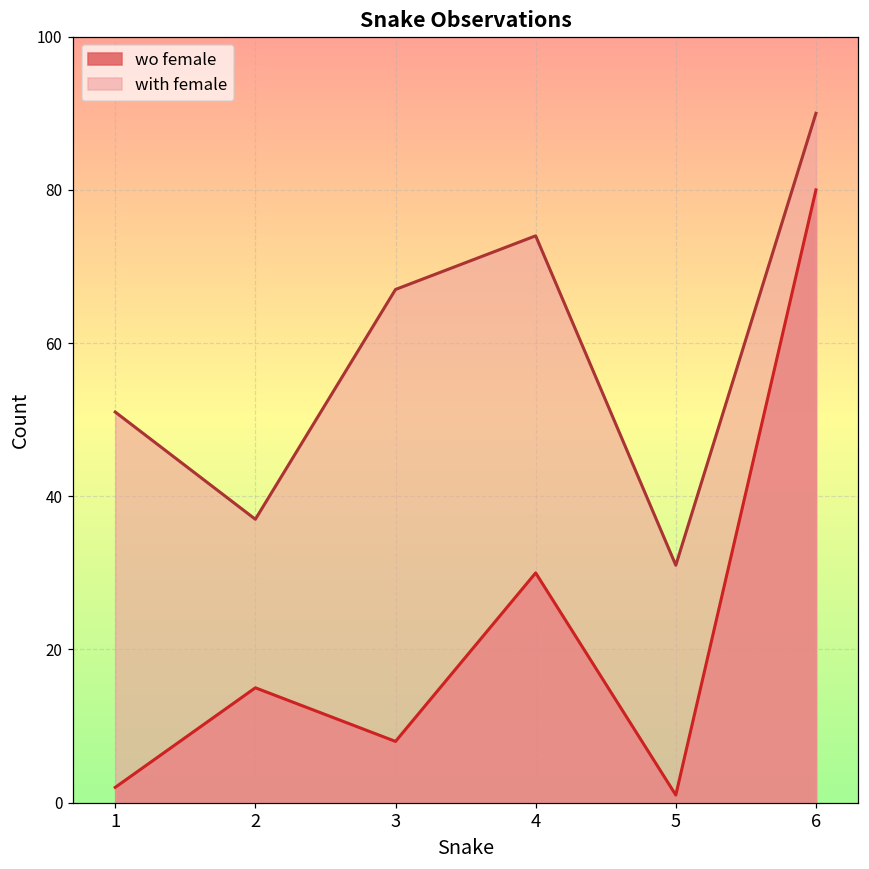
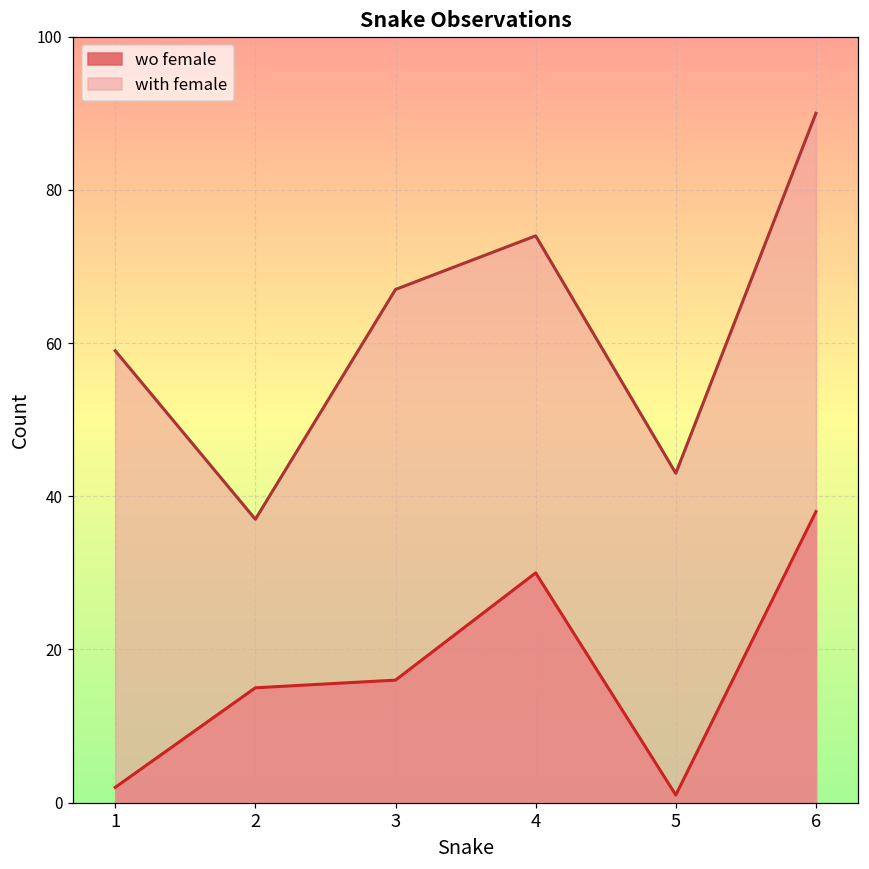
  {
    "wo female": {
      "1": 2,
      "2": 15,
-     "3": 8,
+     "3": 16,
      "4": 30,
      "5": 1,
-     "6": 80
+     "6": 38
    },
    "with female": {
-     "1": 51,
+     "1": 59,
      "2": 37,
      "3": 67,
      "4": 74,
-     "5": 31,
+     "5": 43,
      "6": 90
    }
  }
